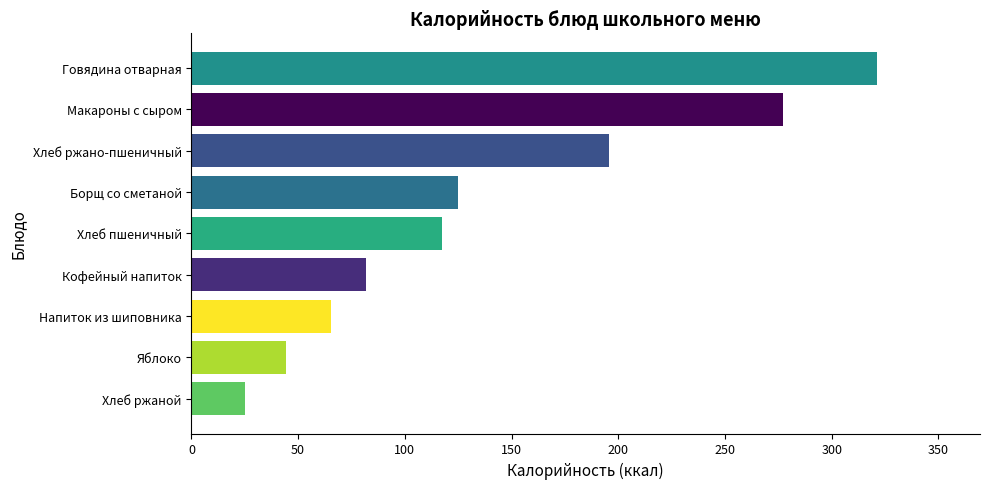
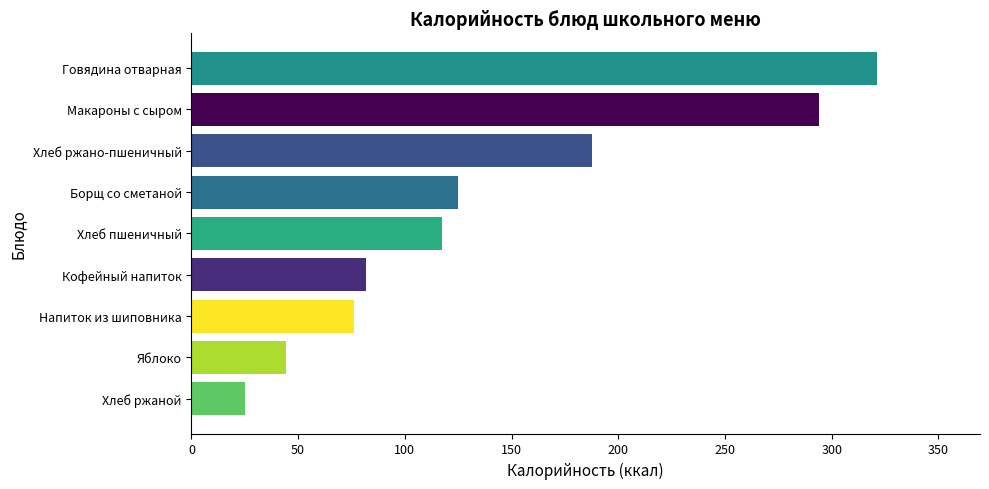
  {
    "Говядина отварная": 321,
-   "Макароны с сыром": 277,
-   "Хлеб ржано-пшеничный": 196,
+   "Макароны с сыром": 294,
+   "Хлеб ржано-пшеничный": 188,
    "Борщ со сметаной": 125,
    "Хлеб пшеничный": 117,
    "Кофейный напиток": 82,
-   "Напиток из шиповника": 65,
+   "Напиток из шиповника": 76,
    "Яблоко": 44,
    "Хлеб ржаной": 25
  }
